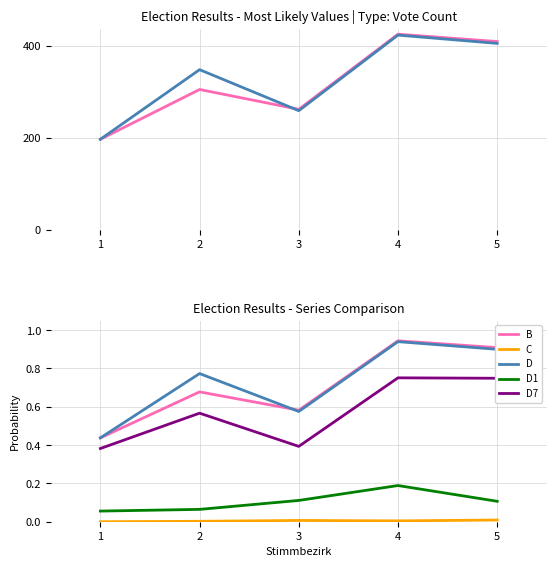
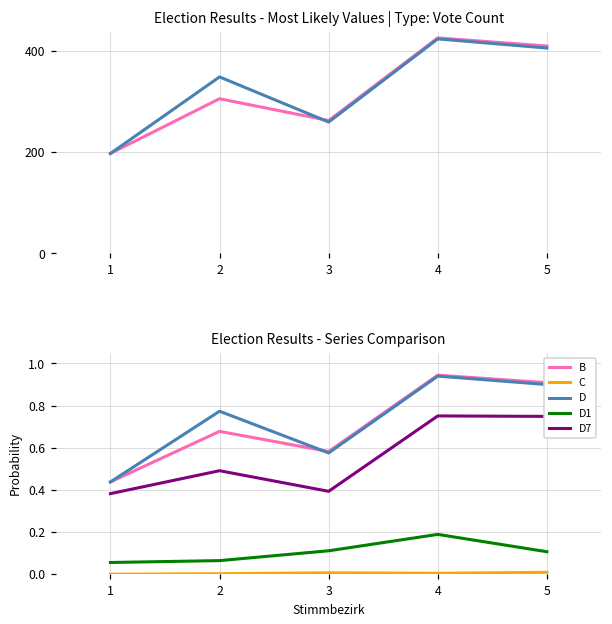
  {
    "Election Results - Most Likely Values | Type: Vote Count": {
      "B": {
        "2": 310
      },
      "D": {
        "2": 350
      }
    },
    "Election Results - Series Comparison": {
      "B": {
        "2": 0.68
      },
      "C": {
        "1": 0.00,
        "2": 0.00,
        "3": 0.01,
        "4": 0.00,
        "5": 0.01
      },
      "D": {
        "2": 0.77
      },
      "D1": {
        "1": 0.06,
        "2": 0.06,
        "3": 0.11,
        "4": 0.19,
        "5": 0.11
      },
      "D7": {
        "1": 0.38,
-       "2": 0.57,
+       "2": 0.49,
        "3": 0.39,
        "4": 0.75
      }
    }
  }
